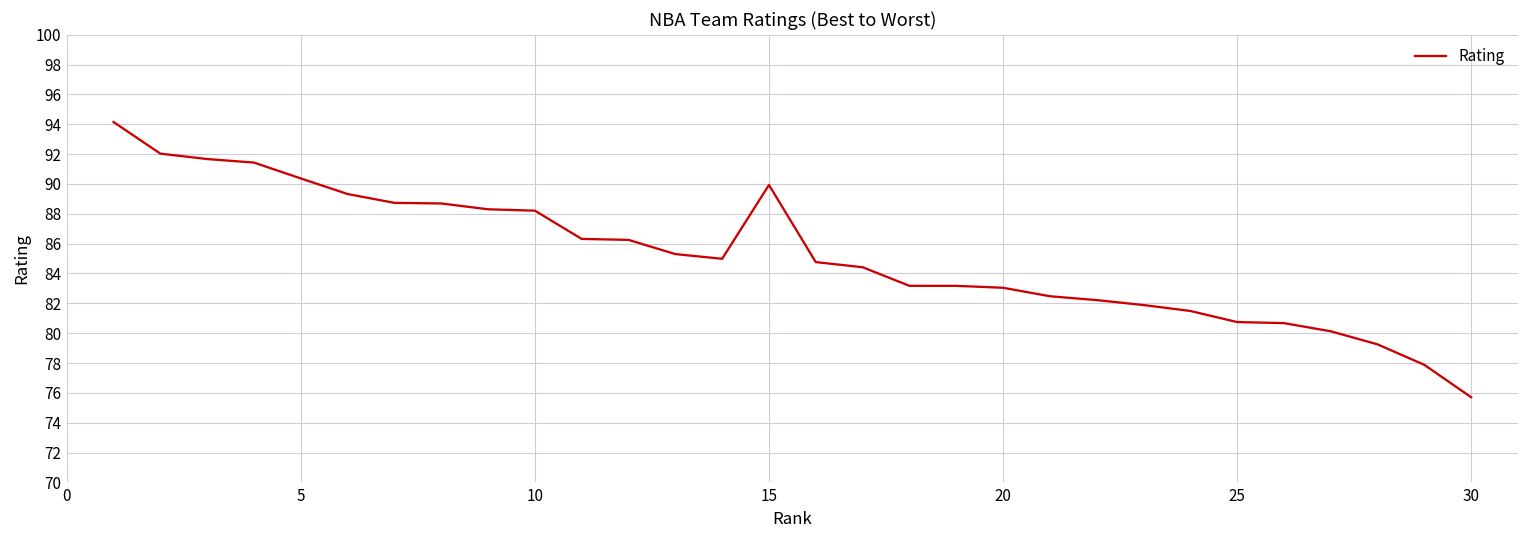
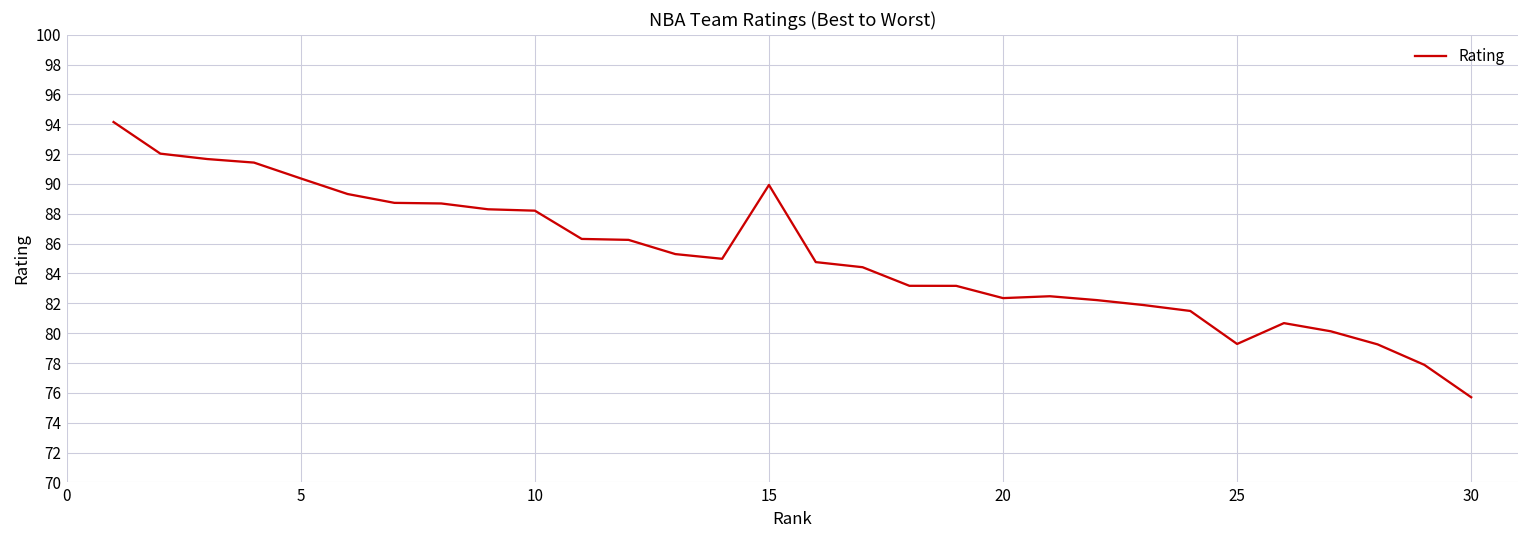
  {
    "5": 90.4,
    "10": 88.2,
    "15": 89.9,
-   "20": 83.0,
-   "25": 80.7,
+   "20": 82.4,
+   "25": 79.3,
    "30": 75.7
  }
